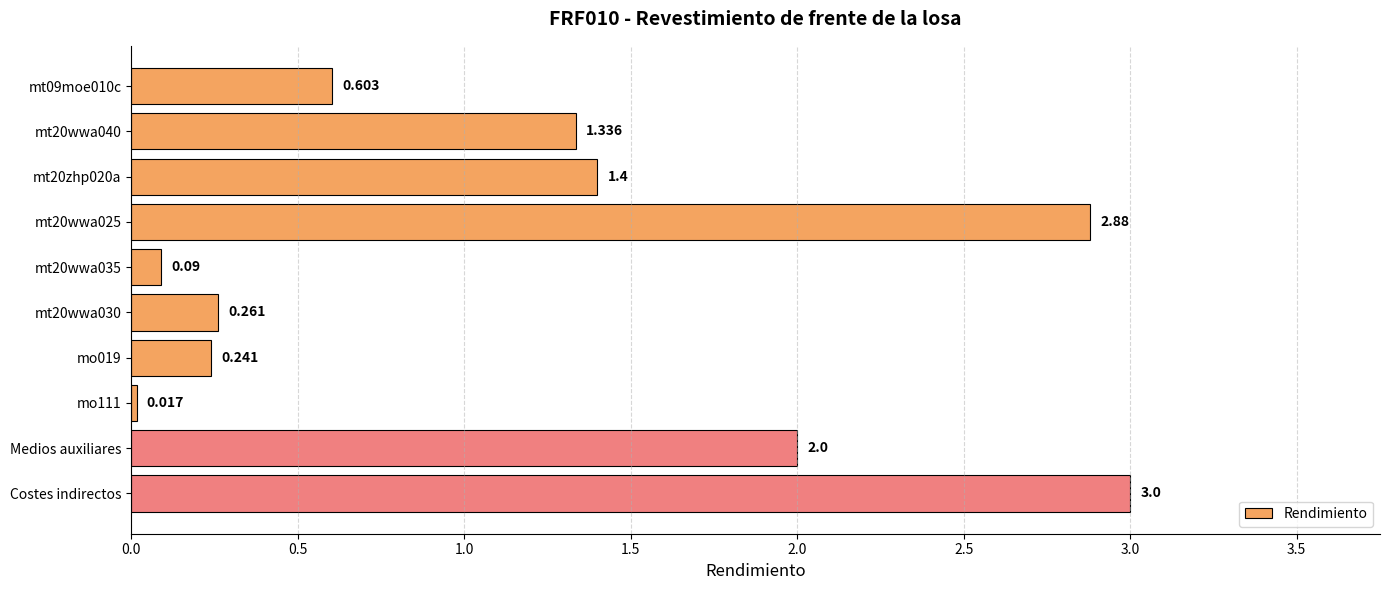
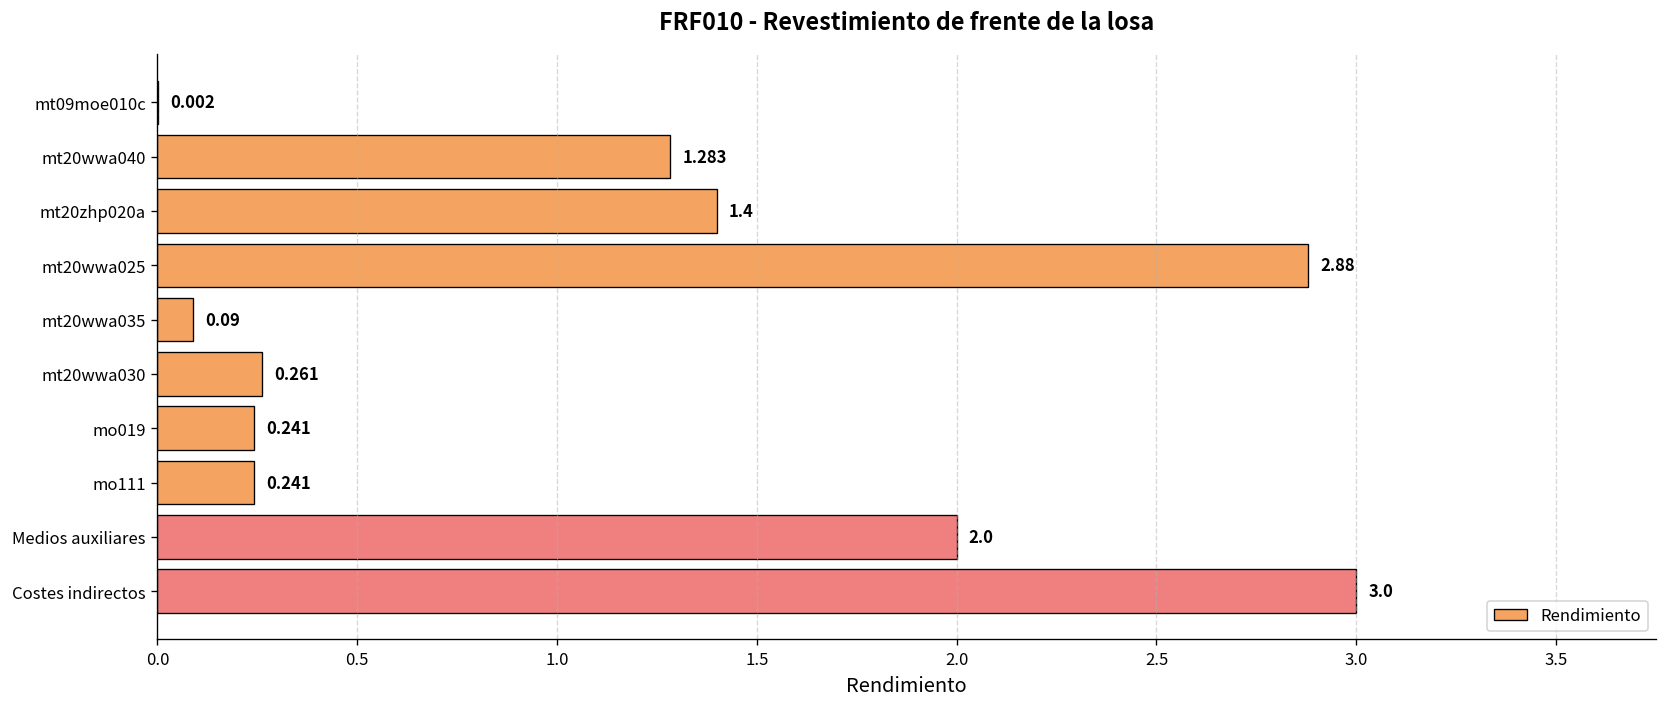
  {
-   "mt09moe010c": 0.603,
-   "mt20wwa040": 1.336,
+   "mt09moe010c": 0.002,
+   "mt20wwa040": 1.283,
    "mt20zhp020a": 1.4,
    "mt20wwa025": 2.88,
    "mt20wwa035": 0.09,
    "mt20wwa030": 0.261,
    "mo019": 0.241,
-   "mo111": 0.017,
+   "mo111": 0.241,
    "Medios auxiliares": 2.0,
    "Costes indirectos": 3.0
  }
